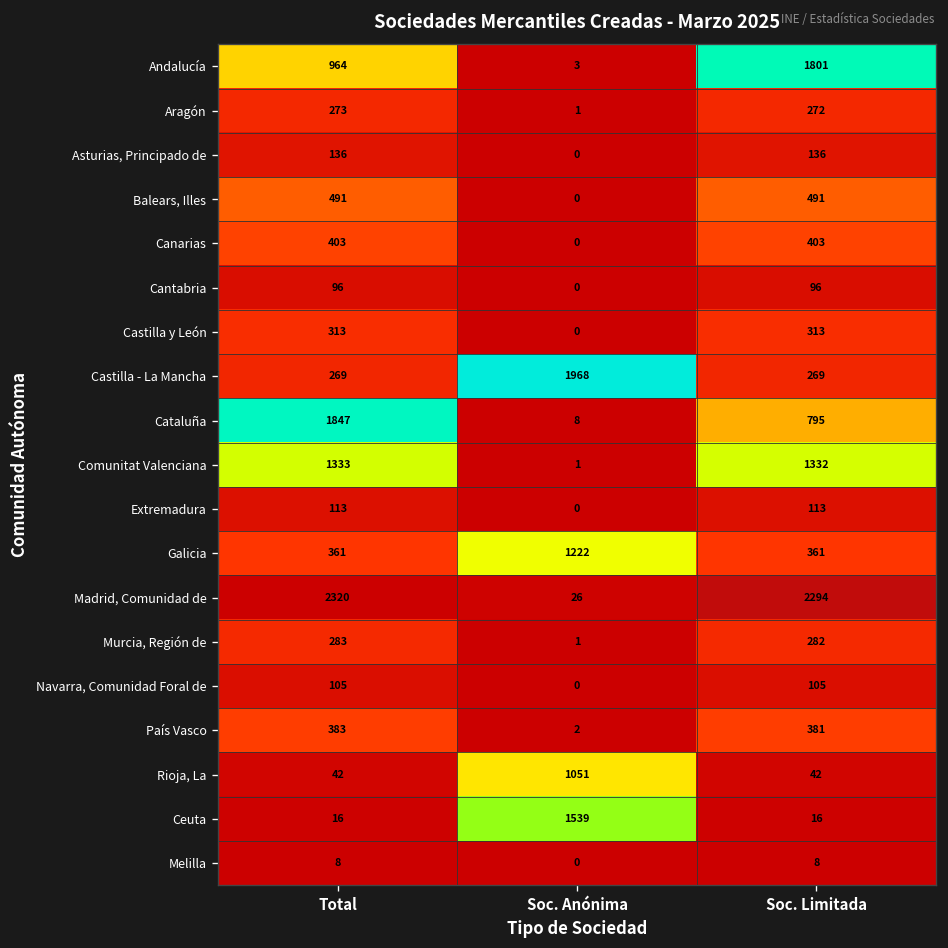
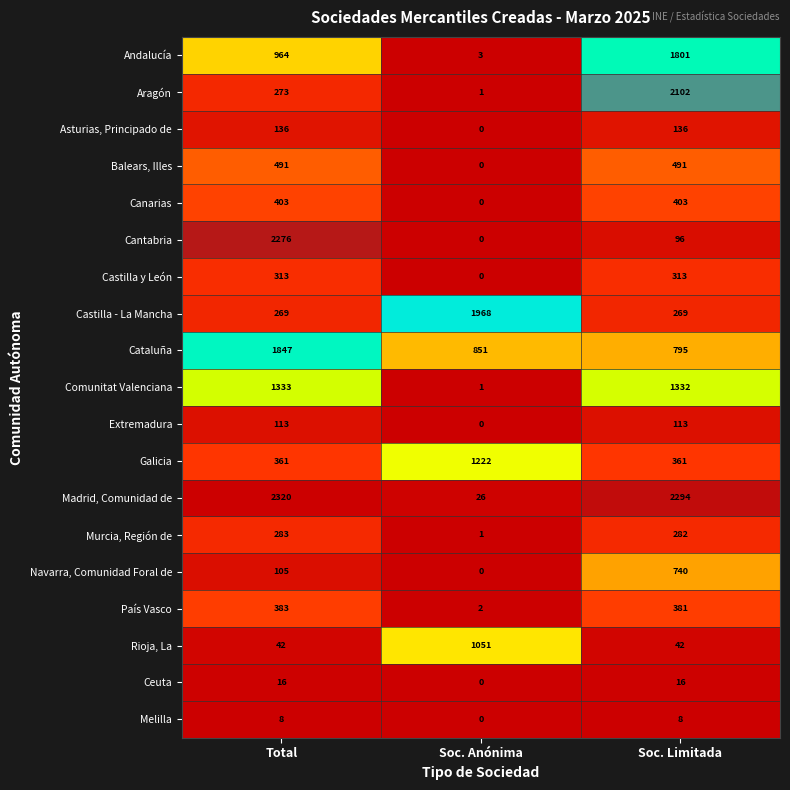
  {
    "Andalucía": {
      "Total": 964,
      "Soc. Anónima": 3,
      "Soc. Limitada": 1801
    },
    "Aragón": {
      "Total": 273,
      "Soc. Anónima": 1,
-     "Soc. Limitada": 272
+     "Soc. Limitada": 2102
    },
    "Asturias, Principado de": {
      "Total": 136,
      "Soc. Anónima": 0,
      "Soc. Limitada": 136
    },
    "Balears, Illes": {
      "Total": 491,
      "Soc. Anónima": 0,
      "Soc. Limitada": 491
    },
    "Canarias": {
      "Total": 403,
      "Soc. Anónima": 0,
      "Soc. Limitada": 403
    },
    "Cantabria": {
-     "Total": 96,
+     "Total": 2276,
      "Soc. Anónima": 0,
      "Soc. Limitada": 96
    },
    "Castilla y León": {
      "Total": 313,
      "Soc. Anónima": 0,
      "Soc. Limitada": 313
    },
    "Castilla - La Mancha": {
      "Total": 269,
      "Soc. Anónima": 1968,
      "Soc. Limitada": 269
    },
    "Cataluña": {
      "Total": 1847,
-     "Soc. Anónima": 8,
+     "Soc. Anónima": 851,
      "Soc. Limitada": 795
    },
    "Comunitat Valenciana": {
      "Total": 1333,
      "Soc. Anónima": 1,
      "Soc. Limitada": 1332
    },
    "Extremadura": {
      "Total": 113,
      "Soc. Anónima": 0,
      "Soc. Limitada": 113
    },
    "Galicia": {
      "Total": 361,
      "Soc. Anónima": 1222,
      "Soc. Limitada": 361
    },
    "Madrid, Comunidad de": {
      "Total": 2320,
      "Soc. Anónima": 26,
      "Soc. Limitada": 2294
    },
    "Murcia, Región de": {
      "Total": 283,
      "Soc. Anónima": 1,
      "Soc. Limitada": 282
    },
    "Navarra, Comunidad Foral de": {
      "Total": 105,
      "Soc. Anónima": 0,
-     "Soc. Limitada": 105
+     "Soc. Limitada": 740
    },
    "País Vasco": {
      "Total": 383,
      "Soc. Anónima": 2,
      "Soc. Limitada": 381
    },
    "Rioja, La": {
      "Total": 42,
      "Soc. Anónima": 1051,
      "Soc. Limitada": 42
    },
    "Ceuta": {
      "Total": 16,
-     "Soc. Anónima": 1539,
+     "Soc. Anónima": 0,
      "Soc. Limitada": 16
    },
    "Melilla": {
      "Total": 8,
      "Soc. Anónima": 0,
      "Soc. Limitada": 8
    }
  }
